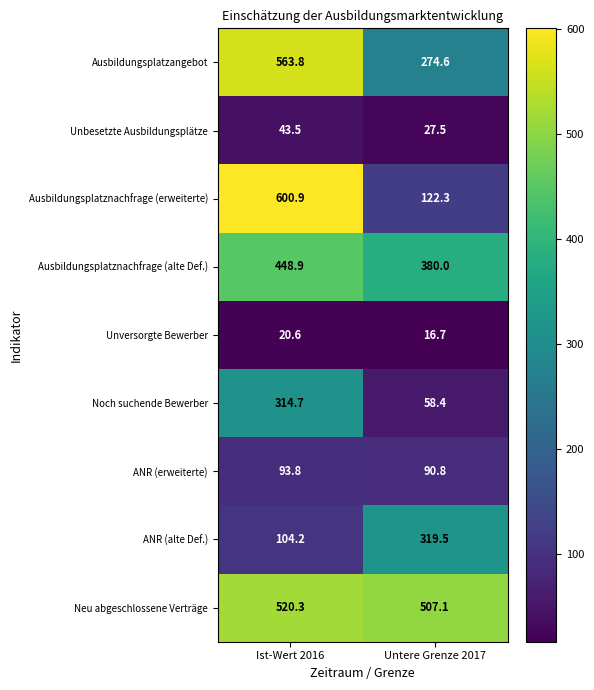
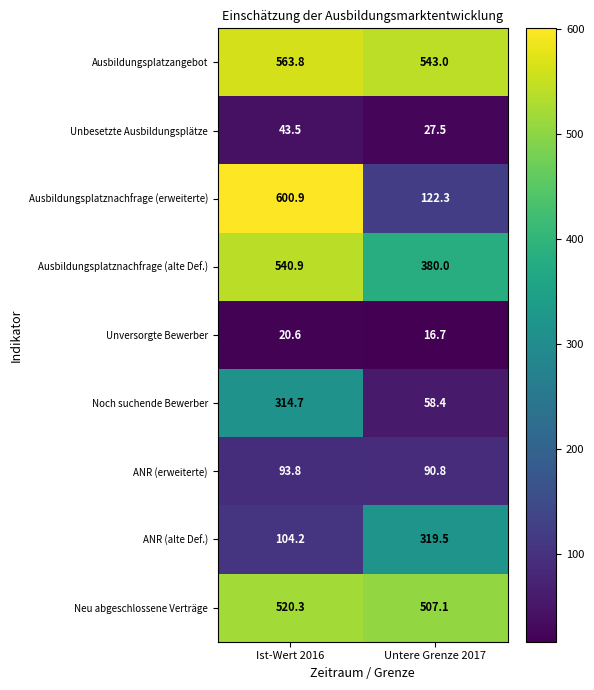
  {
    "Ausbildungsplatzangebot": {
      "Ist-Wert 2016": 563.8,
-     "Untere Grenze 2017": 274.6
+     "Untere Grenze 2017": 543.0
    },
    "Unbesetzte Ausbildungsplätze": {
      "Ist-Wert 2016": 43.5,
      "Untere Grenze 2017": 27.5
    },
    "Ausbildungsplatznachfrage (erweiterte)": {
      "Ist-Wert 2016": 600.9,
      "Untere Grenze 2017": 122.3
    },
    "Ausbildungsplatznachfrage (alte Def.)": {
-     "Ist-Wert 2016": 448.9,
+     "Ist-Wert 2016": 540.9,
      "Untere Grenze 2017": 380.0
    },
    "Unversorgte Bewerber": {
      "Ist-Wert 2016": 20.6,
      "Untere Grenze 2017": 16.7
    },
    "Noch suchende Bewerber": {
      "Ist-Wert 2016": 314.7,
      "Untere Grenze 2017": 58.4
    },
    "ANR (erweiterte)": {
      "Ist-Wert 2016": 93.8,
      "Untere Grenze 2017": 90.8
    },
    "ANR (alte Def.)": {
      "Ist-Wert 2016": 104.2,
      "Untere Grenze 2017": 319.5
    },
    "Neu abgeschlossene Verträge": {
      "Ist-Wert 2016": 520.3,
      "Untere Grenze 2017": 507.1
    }
  }
